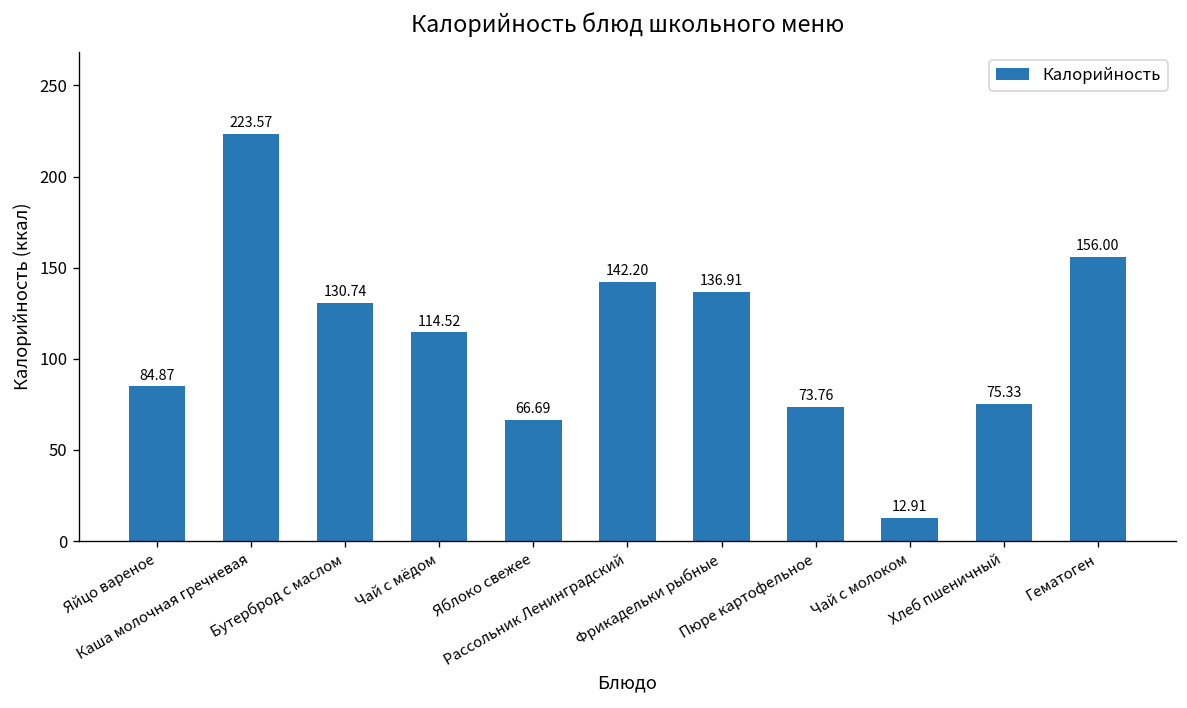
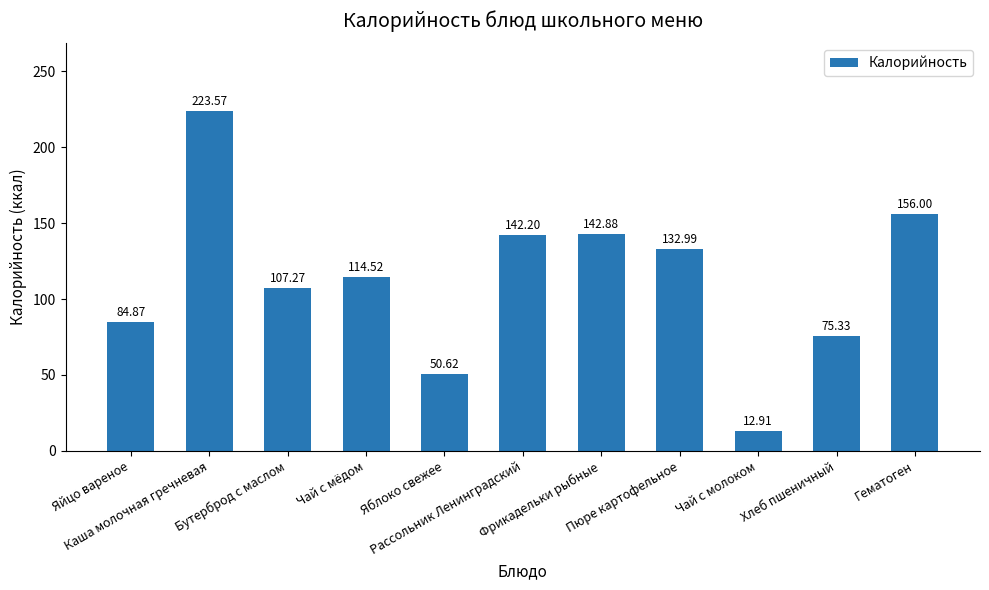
  {
    "Яйцо вареное": 84.87,
    "Каша молочная гречневая": 223.57,
-   "Бутерброд с маслом": 130.74,
+   "Бутерброд с маслом": 107.27,
    "Чай с мёдом": 114.52,
-   "Яблоко свежее": 66.69,
+   "Яблоко свежее": 50.62,
    "Рассольник Ленинградский": 142.20,
-   "Фрикадельки рыбные": 136.91,
-   "Пюре картофельное": 73.76,
+   "Фрикадельки рыбные": 142.88,
+   "Пюре картофельное": 132.99,
    "Чай с молоком": 12.91,
    "Хлеб пшеничный": 75.33,
    "Гематоген": 156.00
  }
